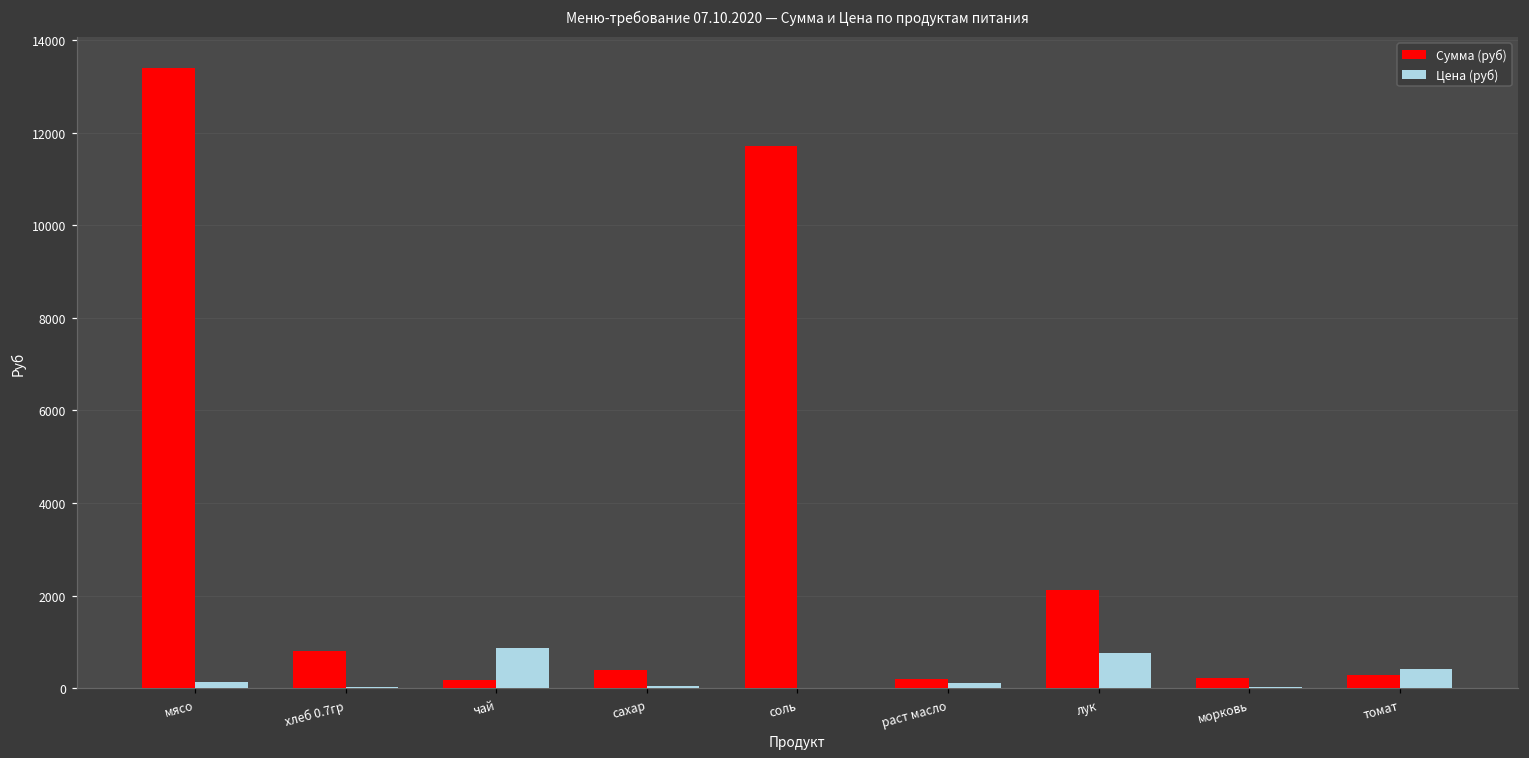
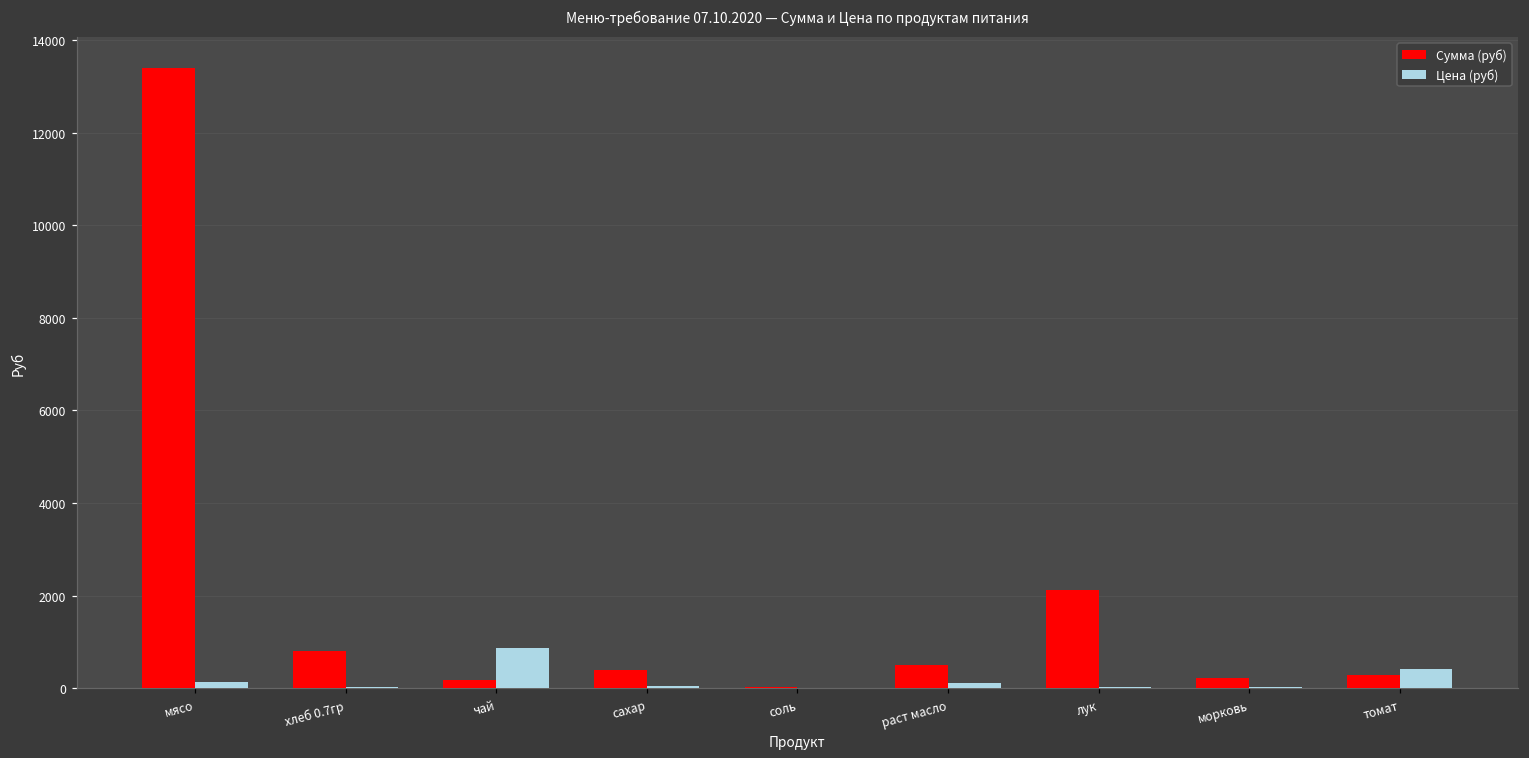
  {
    "Сумма (руб)": {
      "мясо": 13400,
      "хлеб 0.7гр": 800,
      "чай": 200,
      "сахар": 400,
-     "соль": 11700,
-     "раст масло": 200,
+     "соль": 0,
+     "раст масло": 500,
      "лук": 2100,
      "морковь": 200,
      "томат": 300
    },
    "Цена (руб)": {
      "мясо": 100,
      "чай": 900,
      "раст масло": 100,
-     "лук": 800,
+     "лук": 0,
      "томат": 400
    }
  }
